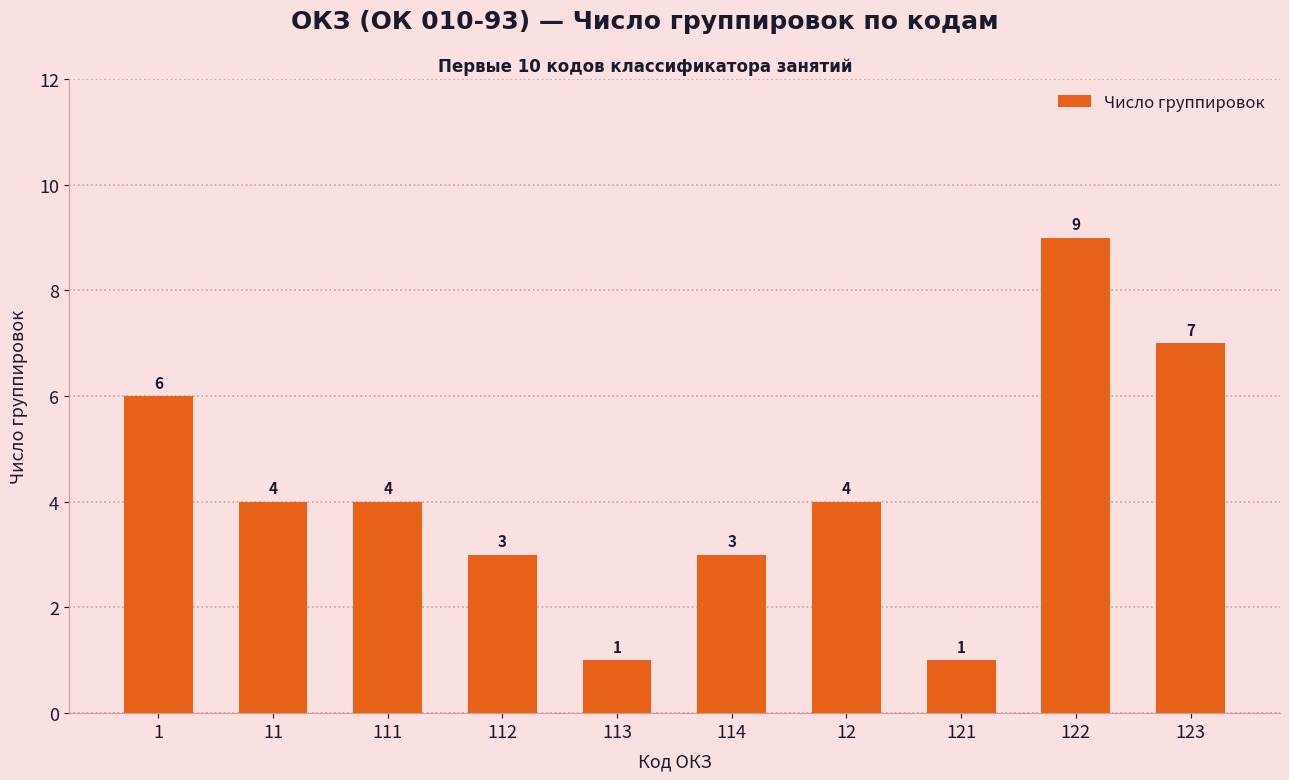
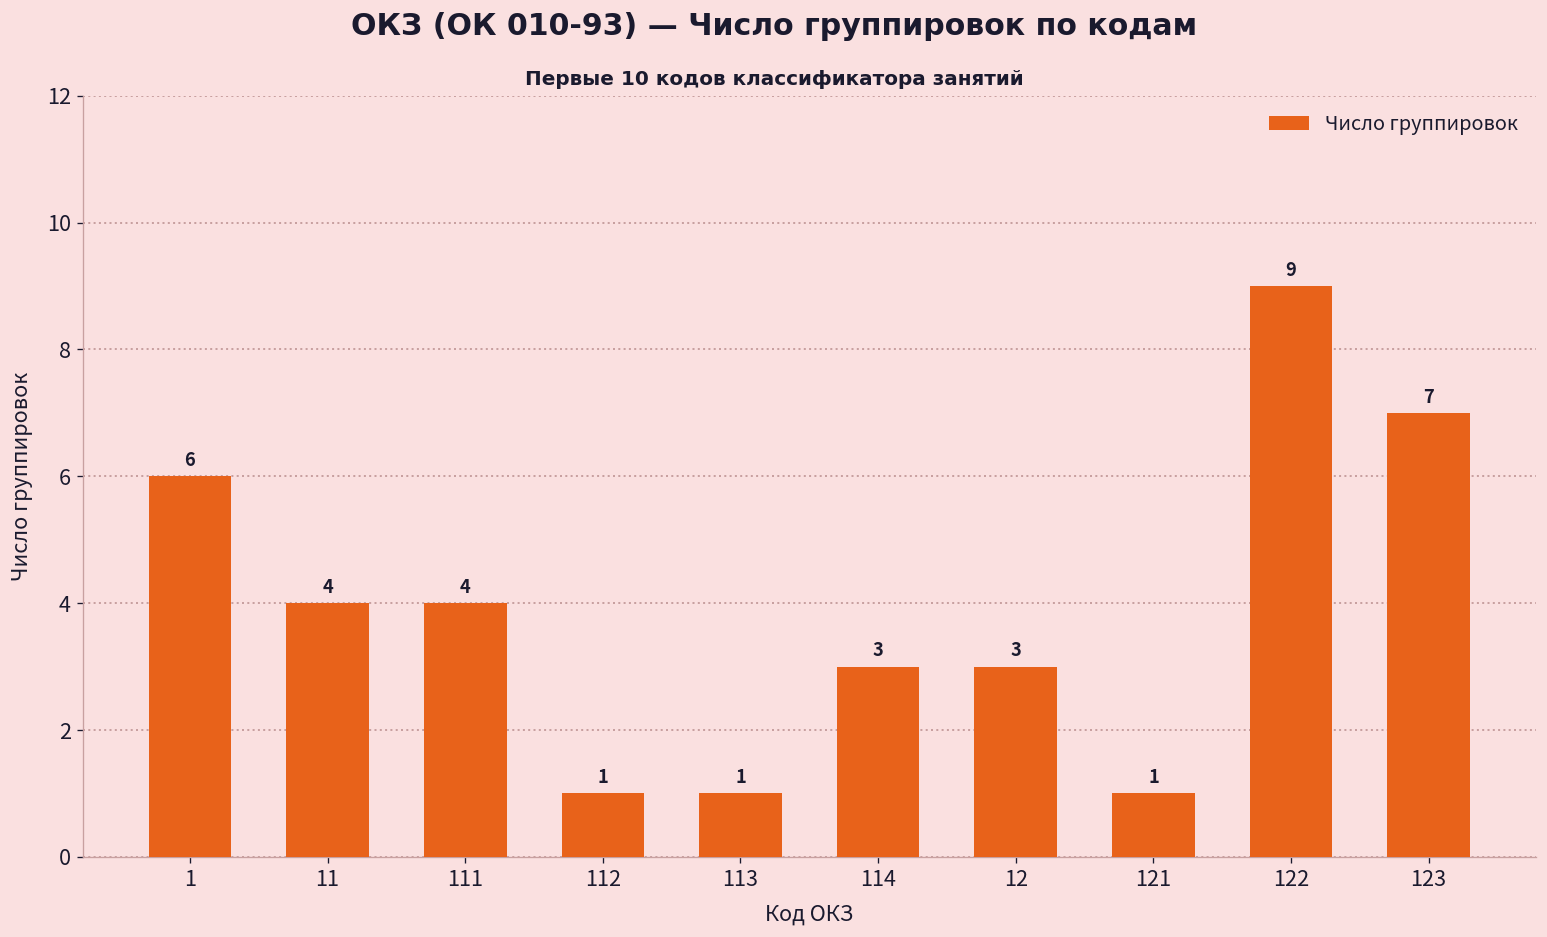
  {
    "1": 6,
    "11": 4,
    "111": 4,
-   "112": 3,
+   "112": 1,
    "113": 1,
    "114": 3,
-   "12": 4,
+   "12": 3,
    "121": 1,
    "122": 9,
    "123": 7
  }
